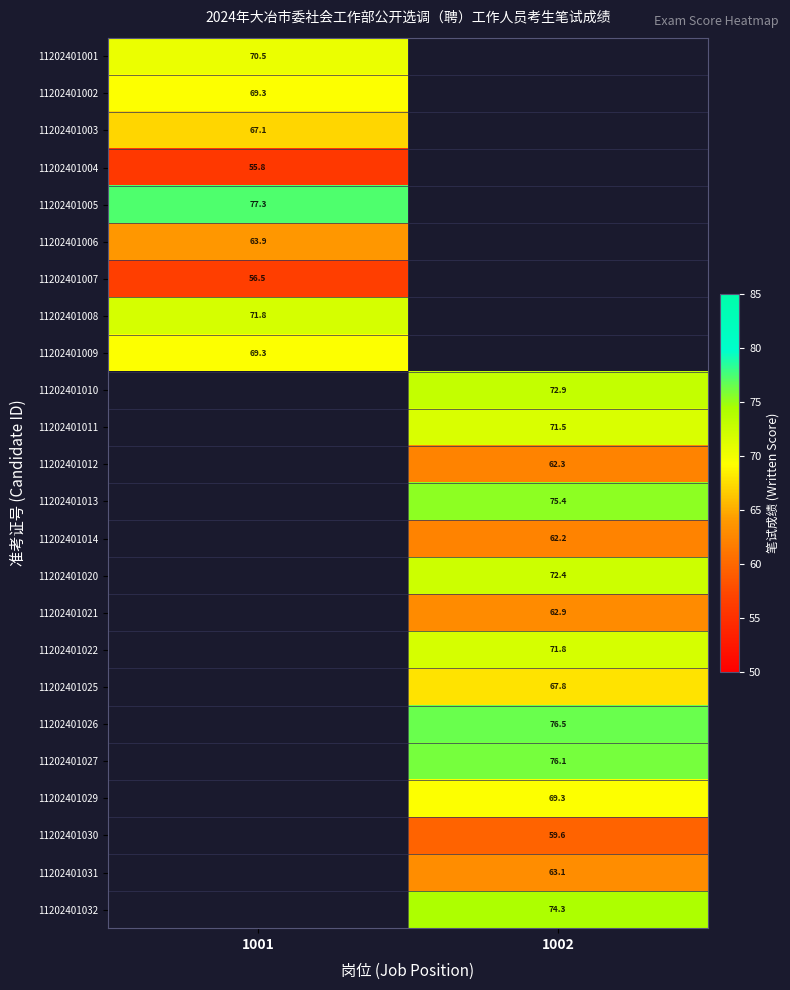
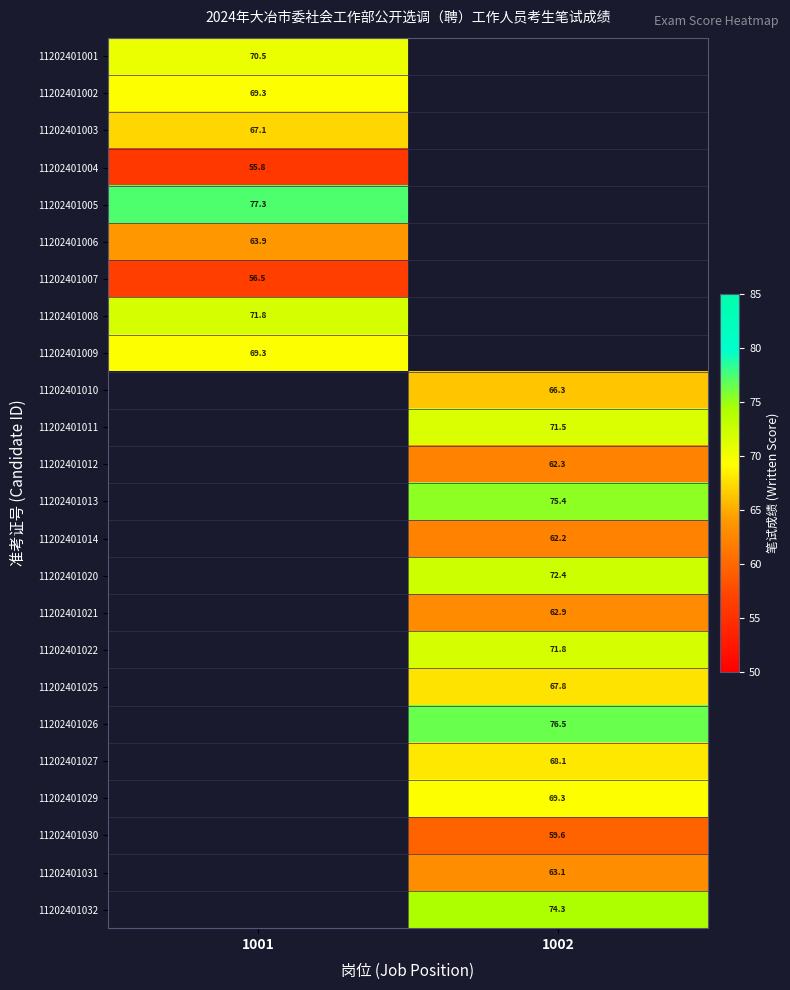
  {
    "11202401001": {
      "1001": 70.5
    },
    "11202401002": {
      "1001": 69.3
    },
    "11202401003": {
      "1001": 67.1
    },
    "11202401004": {
      "1001": 55.8
    },
    "11202401005": {
      "1001": 77.3
    },
    "11202401006": {
      "1001": 63.9
    },
    "11202401007": {
      "1001": 56.5
    },
    "11202401008": {
      "1001": 71.8
    },
    "11202401009": {
      "1001": 69.3
    },
    "11202401010": {
-     "1002": 72.9
+     "1002": 66.3
    },
    "11202401011": {
      "1002": 71.5
    },
    "11202401012": {
      "1002": 62.3
    },
    "11202401013": {
      "1002": 75.4
    },
    "11202401014": {
      "1002": 62.2
    },
    "11202401020": {
      "1002": 72.4
    },
    "11202401021": {
      "1002": 62.9
    },
    "11202401022": {
      "1002": 71.8
    },
    "11202401025": {
      "1002": 67.8
    },
    "11202401026": {
      "1002": 76.5
    },
    "11202401027": {
-     "1002": 76.1
+     "1002": 68.1
    },
    "11202401029": {
      "1002": 69.3
    },
    "11202401030": {
      "1002": 59.6
    },
    "11202401031": {
      "1002": 63.1
    },
    "11202401032": {
      "1002": 74.3
    }
  }
